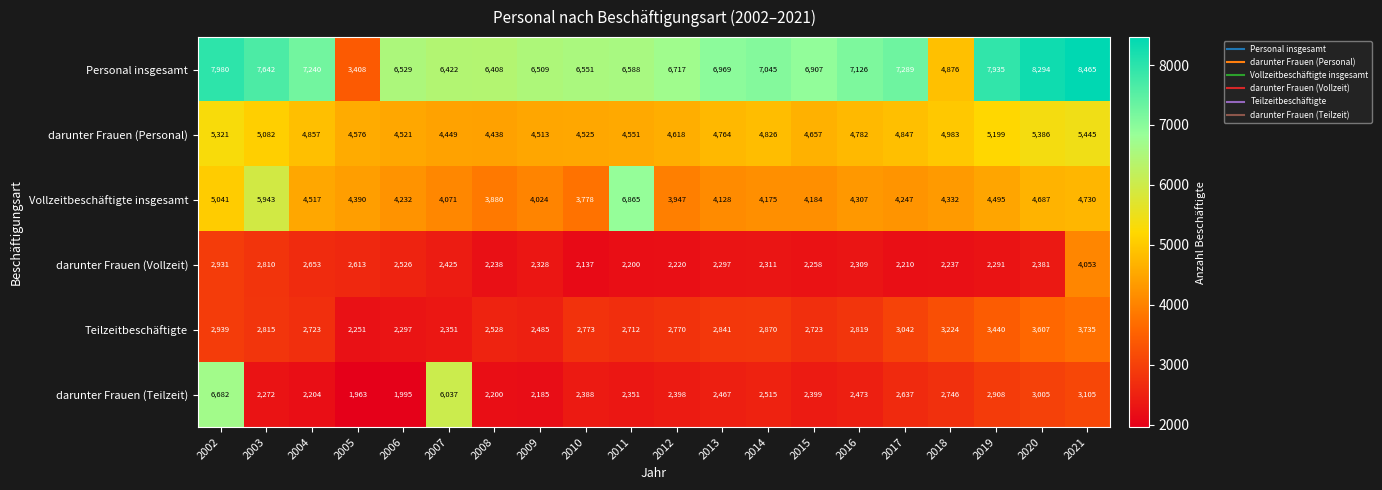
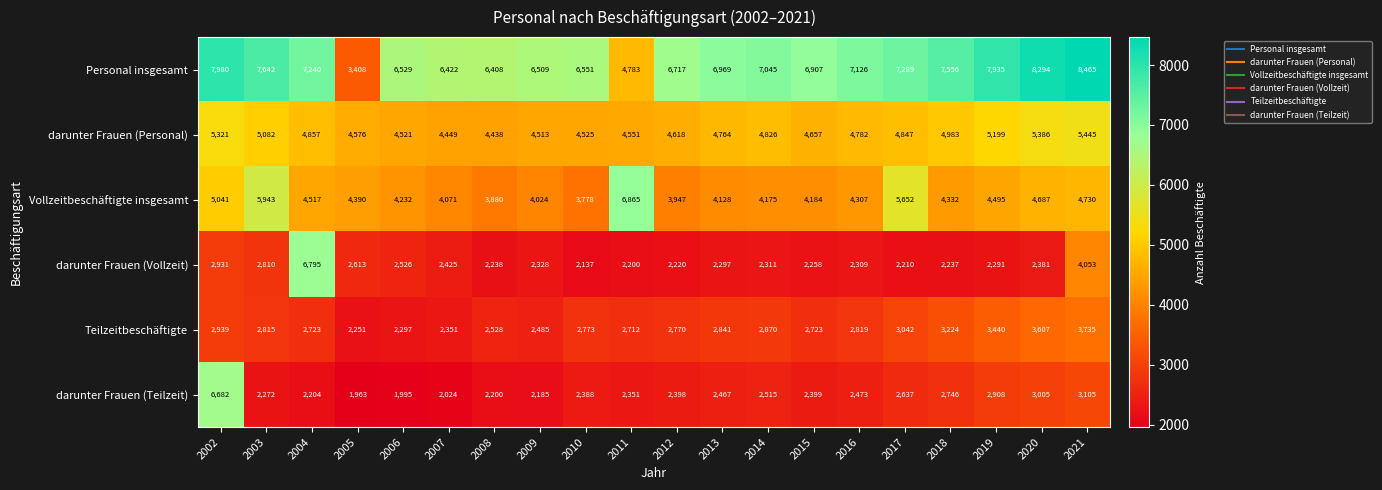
  {
    "Personal insgesamt": {
      "2002": "7,980",
      "2003": "7,642",
      "2004": "7,240",
      "2005": "3,408",
      "2006": "6,529",
      "2007": "6,422",
      "2008": "6,408",
      "2009": "6,509",
      "2010": "6,551",
-     "2011": "6,588",
+     "2011": "4,783",
      "2012": "6,717",
      "2013": "6,969",
      "2014": "7,045",
      "2015": "6,907",
      "2016": "7,126",
      "2017": "7,289",
-     "2018": "4,876",
+     "2018": "7,556",
      "2019": "7,935",
      "2020": "8,294",
      "2021": "8,465"
    },
    "darunter Frauen (Personal)": {
      "2002": "5,321",
      "2003": "5,082",
      "2004": "4,857",
      "2005": "4,576",
      "2006": "4,521",
      "2007": "4,449",
      "2008": "4,438",
      "2009": "4,513",
      "2010": "4,525",
      "2011": "4,551",
      "2012": "4,618",
      "2013": "4,764",
      "2014": "4,826",
      "2015": "4,657",
      "2016": "4,782",
      "2017": "4,847",
      "2018": "4,983",
      "2019": "5,199",
      "2020": "5,386",
      "2021": "5,445"
    },
    "Vollzeitbeschäftigte insgesamt": {
      "2002": "5,041",
      "2003": "5,943",
      "2004": "4,517",
      "2005": "4,390",
      "2006": "4,232",
      "2007": "4,071",
      "2008": "3,880",
      "2009": "4,024",
      "2010": "3,778",
      "2011": "6,865",
      "2012": "3,947",
      "2013": "4,128",
      "2014": "4,175",
      "2015": "4,184",
      "2016": "4,307",
-     "2017": "4,247",
+     "2017": "5,652",
      "2018": "4,332",
      "2019": "4,495",
      "2020": "4,687",
      "2021": "4,730"
    },
    "darunter Frauen (Vollzeit)": {
      "2002": "2,931",
      "2003": "2,810",
-     "2004": "2,653",
+     "2004": "6,795",
      "2005": "2,613",
      "2006": "2,526",
      "2007": "2,425",
      "2008": "2,238",
      "2009": "2,328",
      "2010": "2,137",
      "2011": "2,200",
      "2012": "2,220",
      "2013": "2,297",
      "2014": "2,311",
      "2015": "2,258",
      "2016": "2,309",
      "2017": "2,210",
      "2018": "2,237",
      "2019": "2,291",
      "2020": "2,381",
      "2021": "4,053"
    },
    "Teilzeitbeschäftigte": {
      "2002": "2,939",
      "2003": "2,815",
      "2004": "2,723",
      "2005": "2,251",
      "2006": "2,297",
      "2007": "2,351",
      "2008": "2,528",
      "2009": "2,485",
      "2010": "2,773",
      "2011": "2,712",
      "2012": "2,770",
      "2013": "2,841",
      "2014": "2,870",
      "2015": "2,723",
      "2016": "2,819",
      "2017": "3,042",
      "2018": "3,224",
      "2019": "3,440",
      "2020": "3,607",
      "2021": "3,735"
    },
    "darunter Frauen (Teilzeit)": {
      "2002": "6,682",
      "2003": "2,272",
      "2004": "2,204",
      "2005": "1,963",
      "2006": "1,995",
-     "2007": "6,037",
+     "2007": "2,024",
      "2008": "2,200",
      "2009": "2,185",
      "2010": "2,388",
      "2011": "2,351",
      "2012": "2,398",
      "2013": "2,467",
      "2014": "2,515",
      "2015": "2,399",
      "2016": "2,473",
      "2017": "2,637",
      "2018": "2,746",
      "2019": "2,908",
      "2020": "3,005",
      "2021": "3,105"
    }
  }
